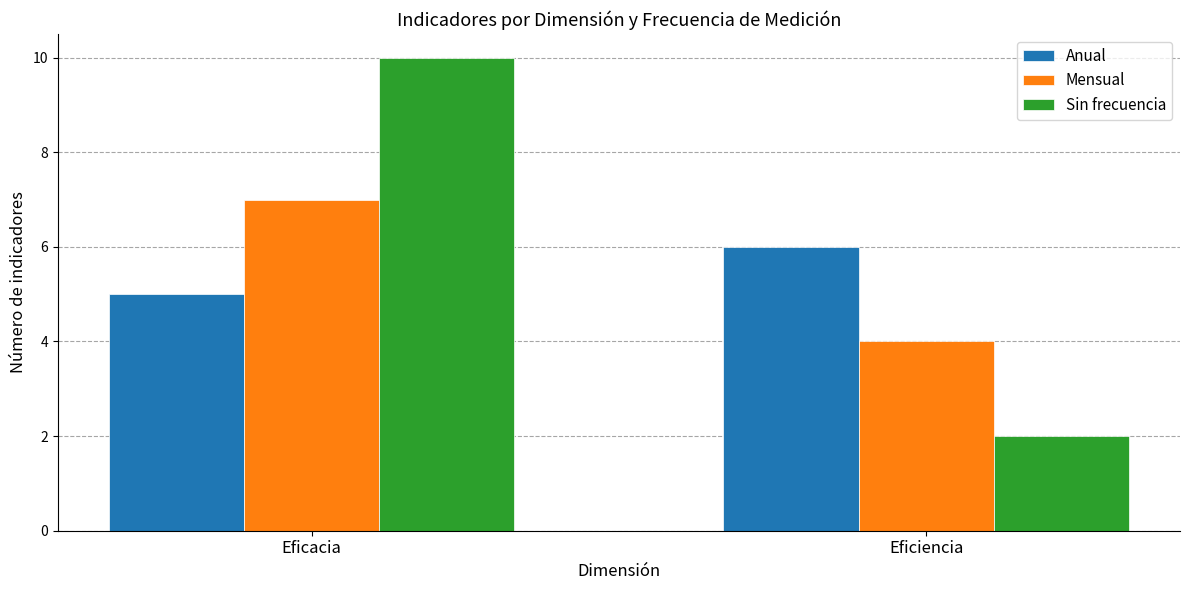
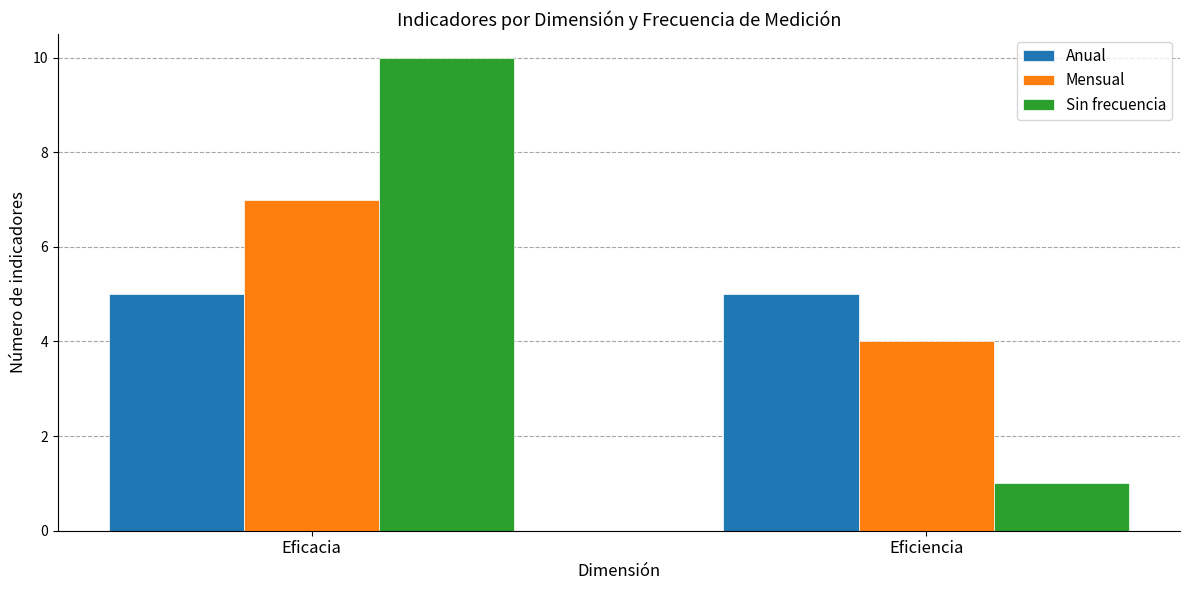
  {
    "Anual": {
      "Eficacia": 5,
-     "Eficiencia": 6
+     "Eficiencia": 5
    },
    "Mensual": {
      "Eficacia": 7,
      "Eficiencia": 4
    },
    "Sin frecuencia": {
      "Eficacia": 10,
-     "Eficiencia": 2
+     "Eficiencia": 1
    }
  }
